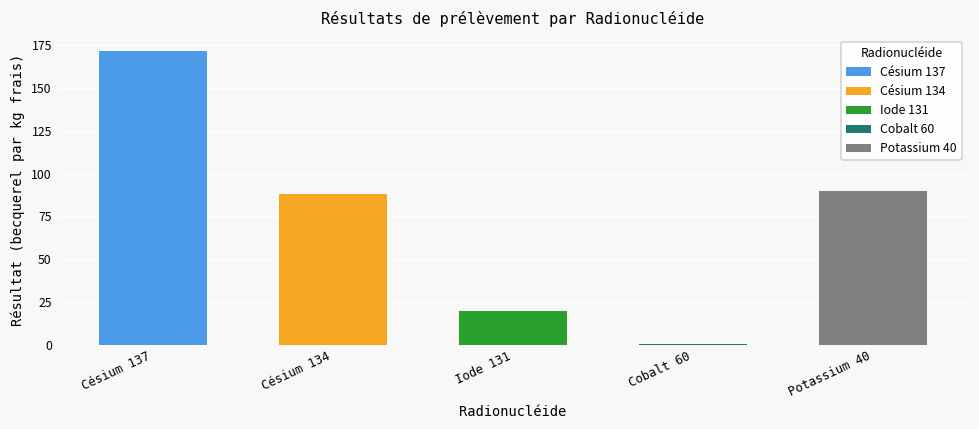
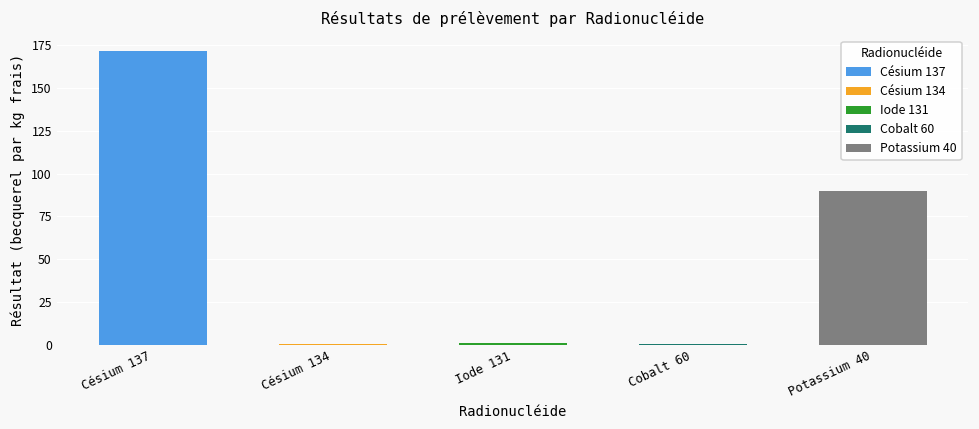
  {
    "Césium 137": 172,
-   "Césium 134": 88,
-   "Iode 131": 20,
+   "Césium 134": 1,
+   "Iode 131": 1,
    "Potassium 40": 90
  }
